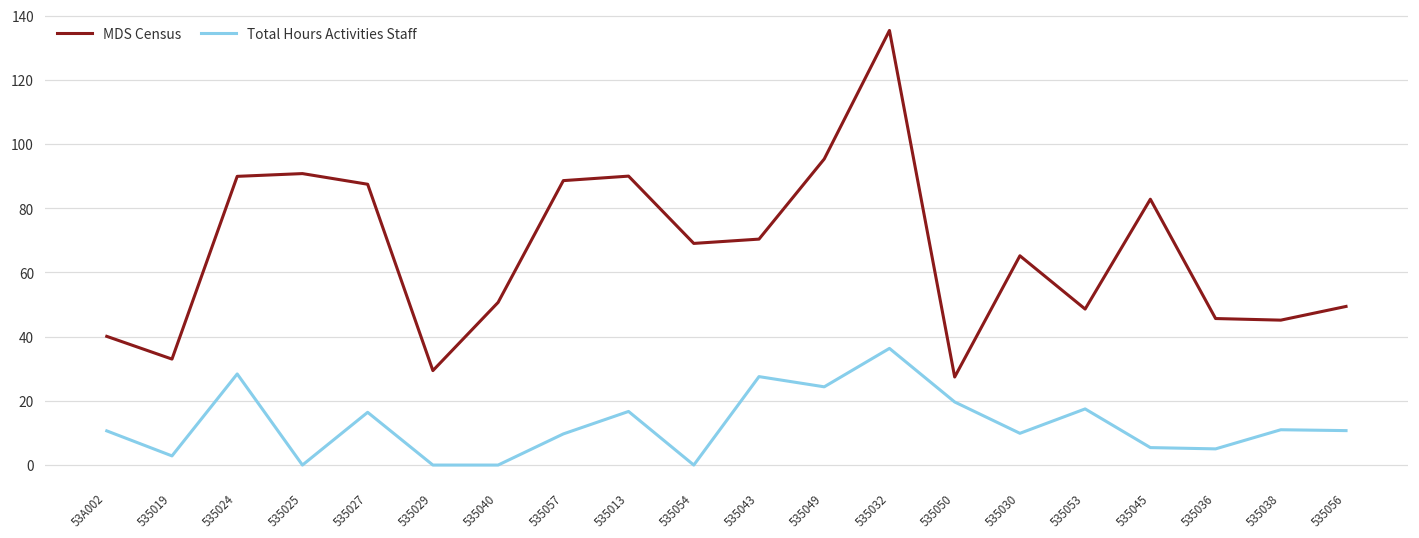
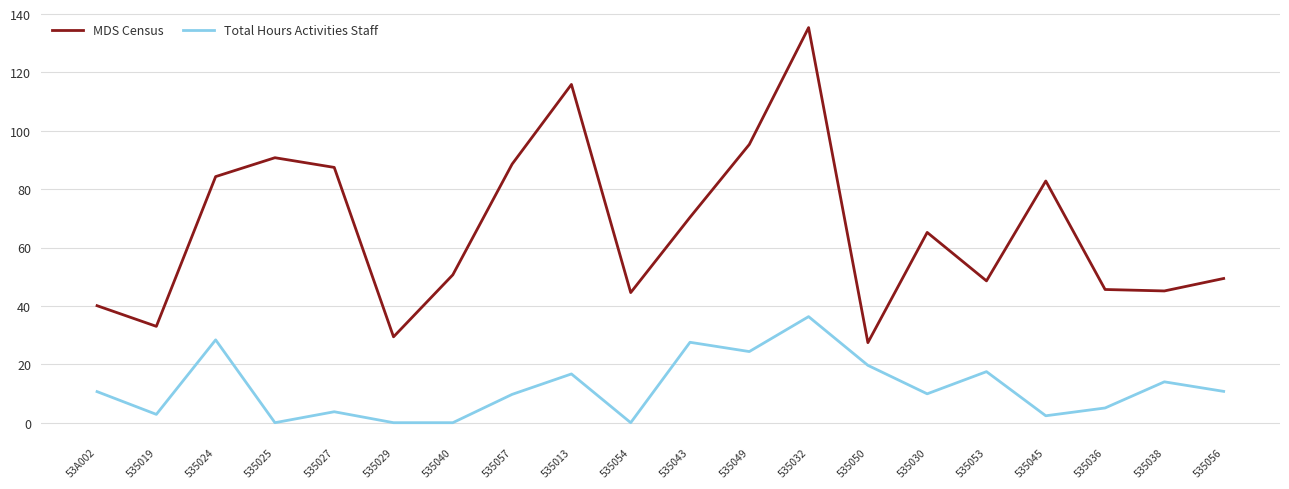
  {
    "MDS Census": {
      "53A002": 40,
      "535019": 33,
-     "535024": 90,
+     "535024": 84,
      "535025": 91,
      "535027": 87,
      "535029": 29,
      "535040": 51,
      "535057": 89,
-     "535013": 90,
-     "535054": 69,
+     "535013": 116,
+     "535054": 45,
      "535043": 70,
      "535049": 95,
      "535032": 135,
      "535050": 27,
      "535030": 65,
      "535053": 49,
      "535045": 83,
      "535036": 46,
      "535038": 45,
      "535056": 49
    },
    "Total Hours Activities Staff": {
      "53A002": 11,
      "535019": 3,
      "535024": 28,
      "535025": 0,
-     "535027": 16,
+     "535027": 4,
      "535029": 0,
      "535040": 0,
      "535057": 10,
      "535013": 17,
      "535054": 0,
      "535043": 28,
      "535049": 24,
      "535032": 36,
      "535050": 20,
      "535030": 10,
      "535053": 17,
-     "535045": 5,
+     "535045": 2,
      "535036": 5,
-     "535038": 11,
+     "535038": 14,
      "535056": 11
    }
  }
